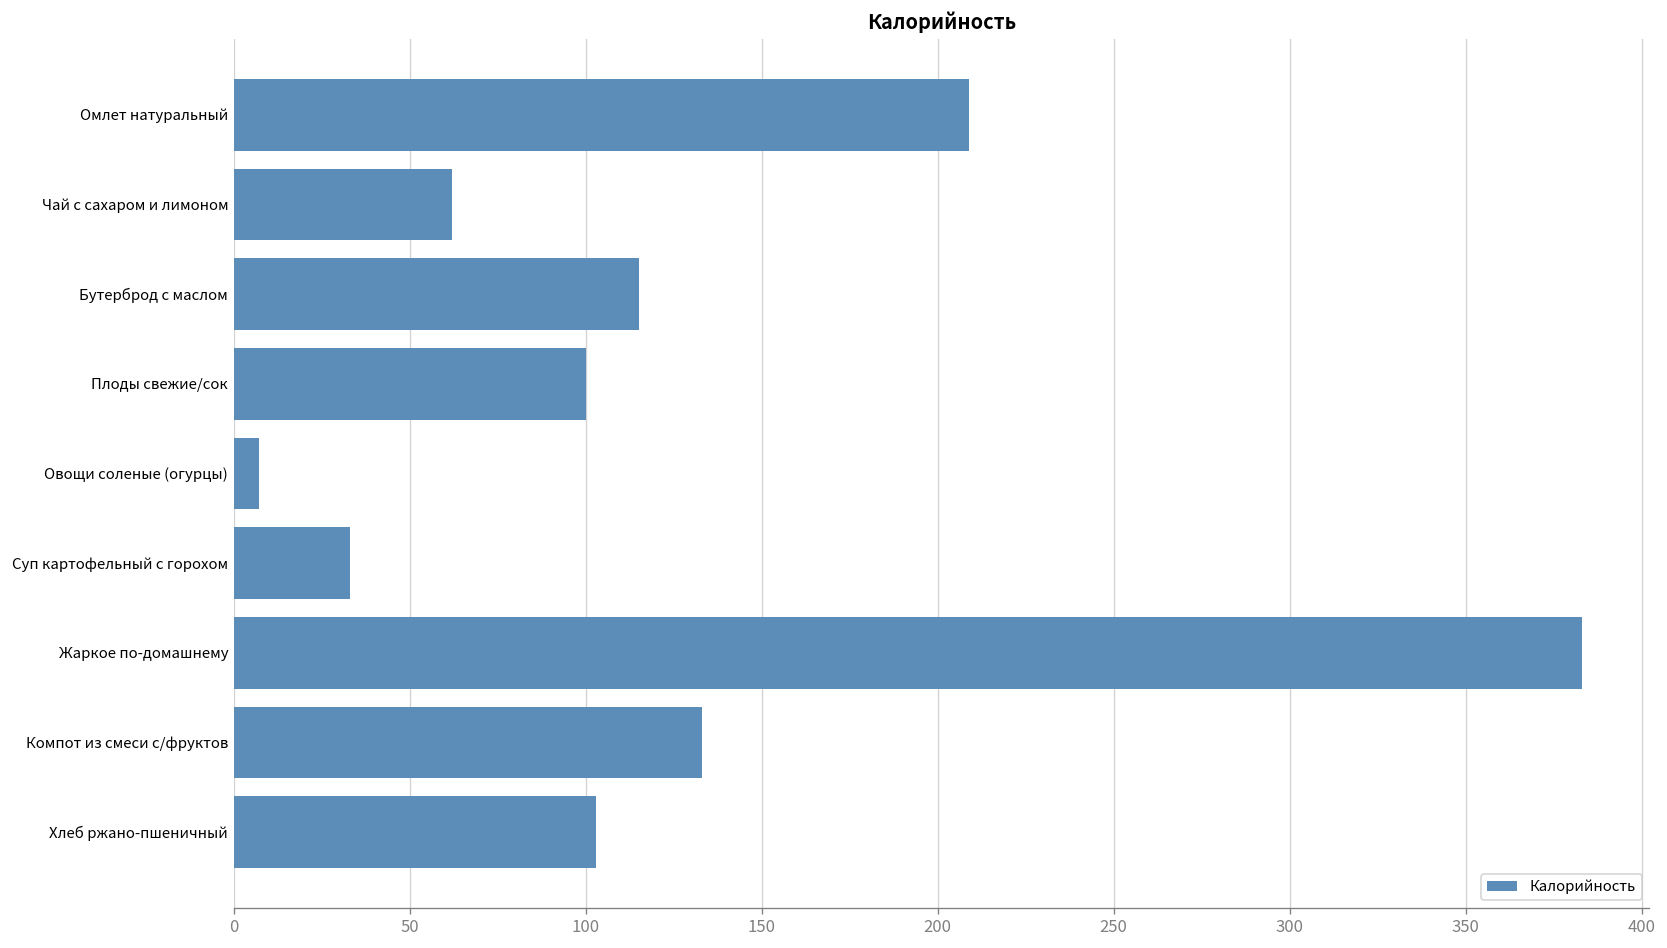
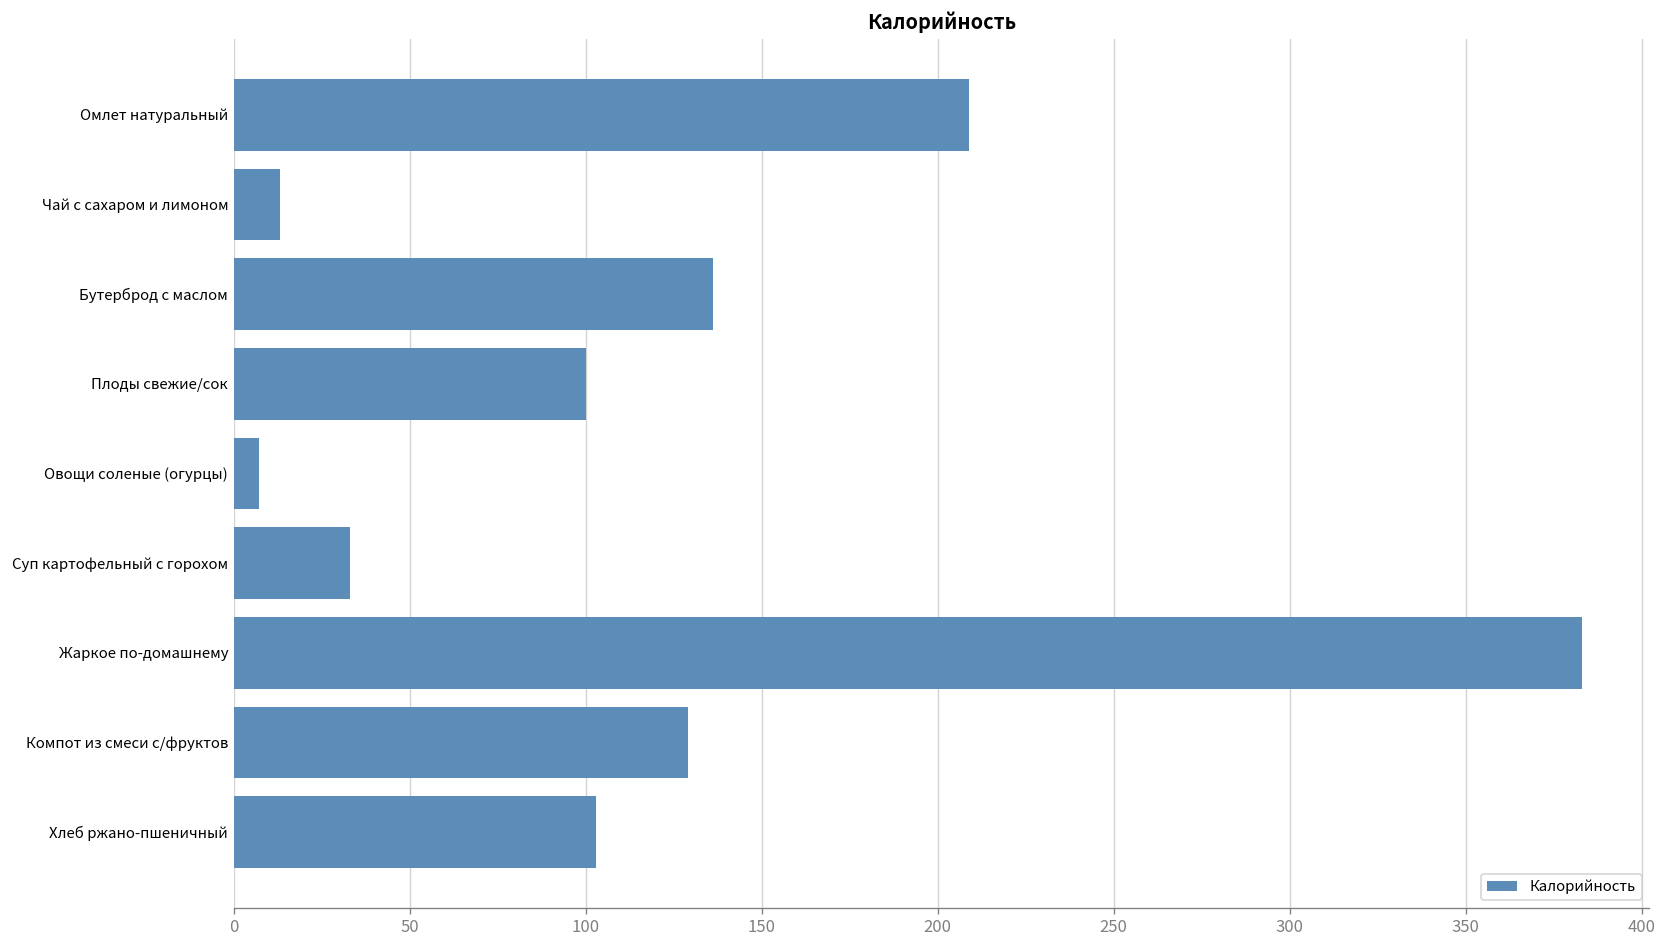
  {
    "Омлет натуральный": 209,
-   "Чай с сахаром и лимоном": 62,
-   "Бутерброд с маслом": 115,
+   "Чай с сахаром и лимоном": 13,
+   "Бутерброд с маслом": 136,
    "Плоды свежие/сок": 100,
    "Овощи соленые (огурцы)": 7,
    "Суп картофельный с горохом": 33,
    "Жаркое по-домашнему": 383,
-   "Компот из смеси с/фруктов": 133,
+   "Компот из смеси с/фруктов": 129,
    "Хлеб ржано-пшеничный": 103
  }
